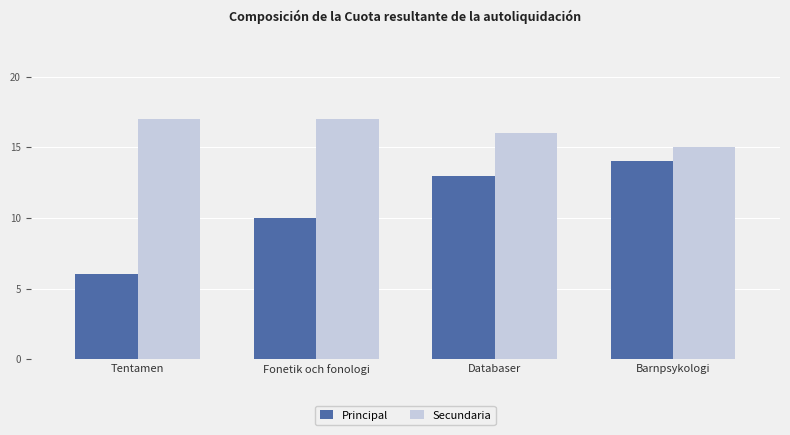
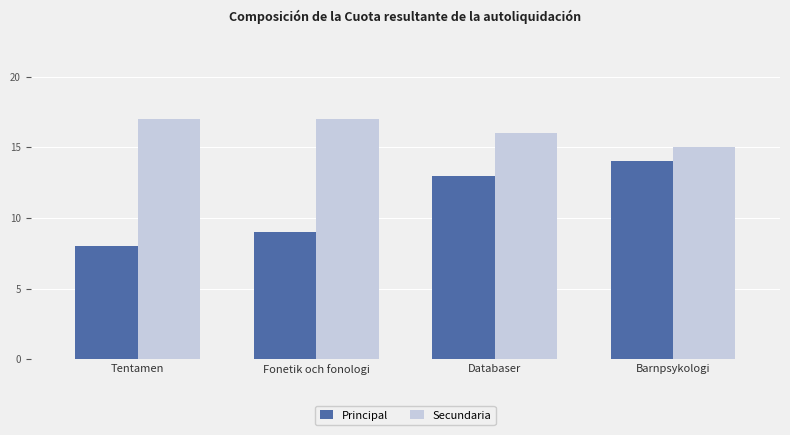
  {
    "Principal": {
-     "Tentamen": 6,
-     "Fonetik och fonologi": 10,
+     "Tentamen": 8,
+     "Fonetik och fonologi": 9,
      "Databaser": 13,
      "Barnpsykologi": 14
    },
    "Secundaria": {
      "Tentamen": 17,
      "Fonetik och fonologi": 17,
      "Databaser": 16,
      "Barnpsykologi": 15
    }
  }
